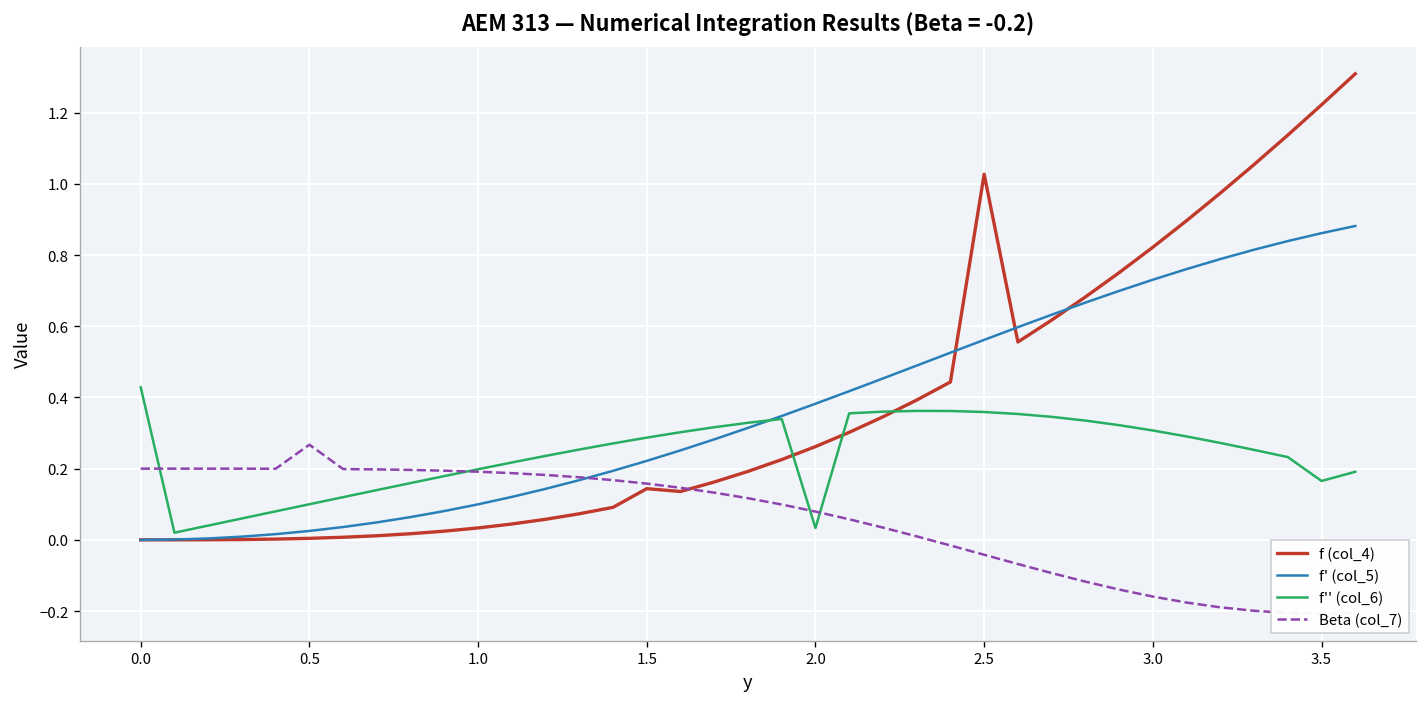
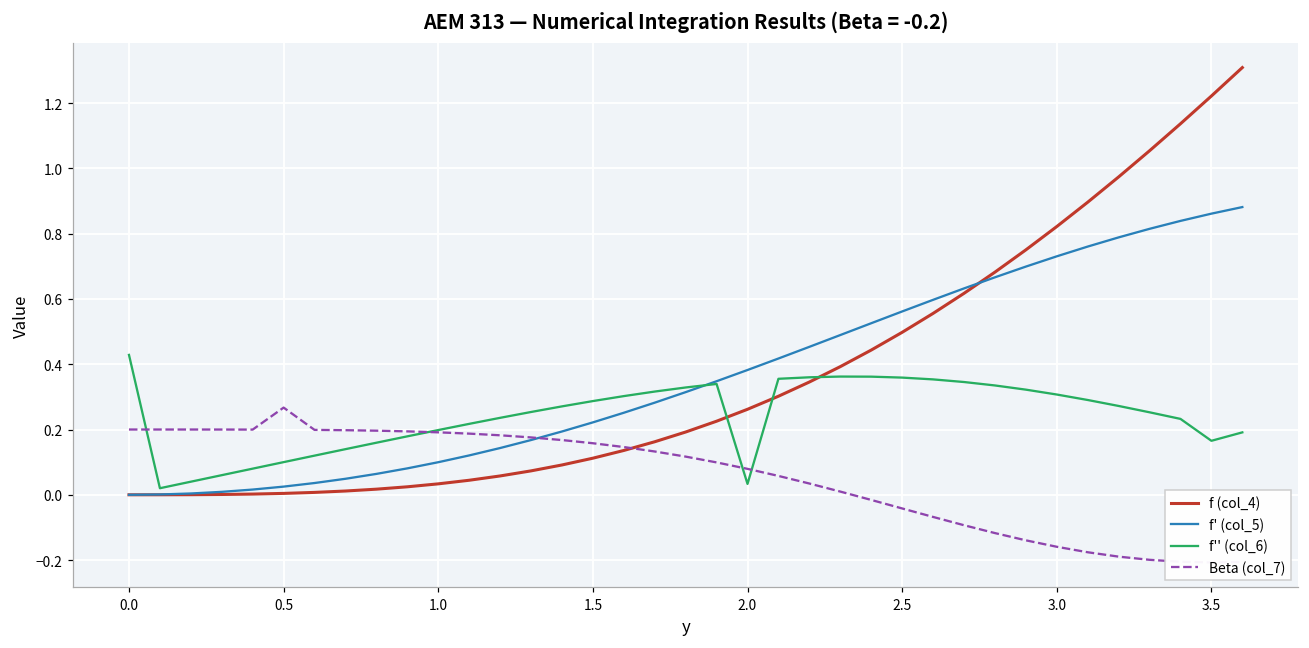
  {
    "f (col_4)": {
      "0.5": 0.00,
      "1.0": 0.03,
-     "1.5": 0.14,
+     "1.5": 0.11,
      "2.0": 0.26,
-     "2.5": 1.03,
+     "2.5": 0.50,
      "3.0": 0.82,
      "3.5": 1.22
    },
    "f' (col_5)": {
      "0.5": 0.03,
      "1.0": 0.10,
      "1.5": 0.22,
      "2.0": 0.38,
      "2.5": 0.56,
      "3.0": 0.73,
      "3.5": 0.86
    },
    "f'' (col_6)": {
      "0.0": 0.43,
      "0.5": 0.10,
      "1.5": 0.29,
      "2.0": 0.03,
      "2.5": 0.36,
      "3.0": 0.31,
      "3.5": 0.17
    },
    "Beta (col_7)": {
      "0.0": 0.20,
      "0.5": 0.27,
      "1.5": 0.16,
      "2.0": 0.08,
      "2.5": -0.04,
      "3.0": -0.16
    }
  }
